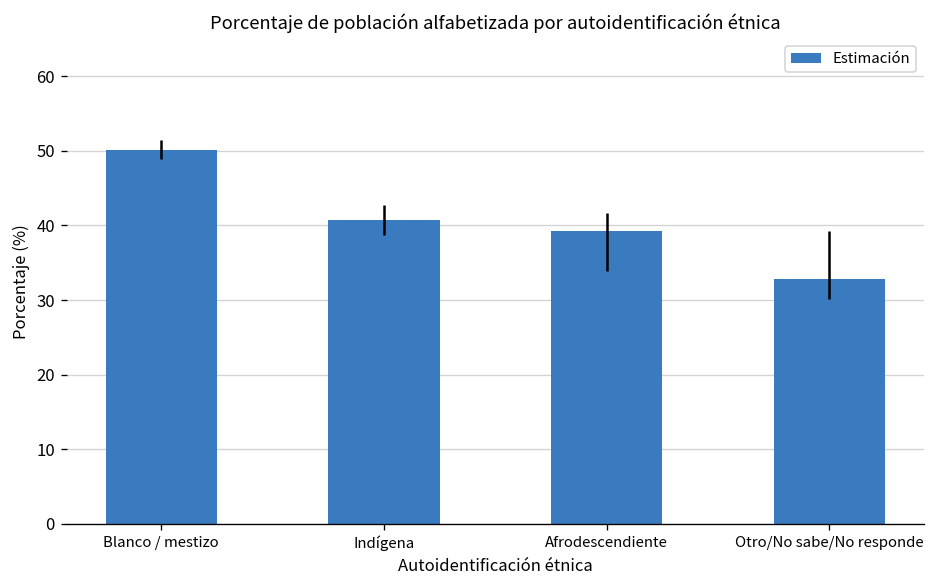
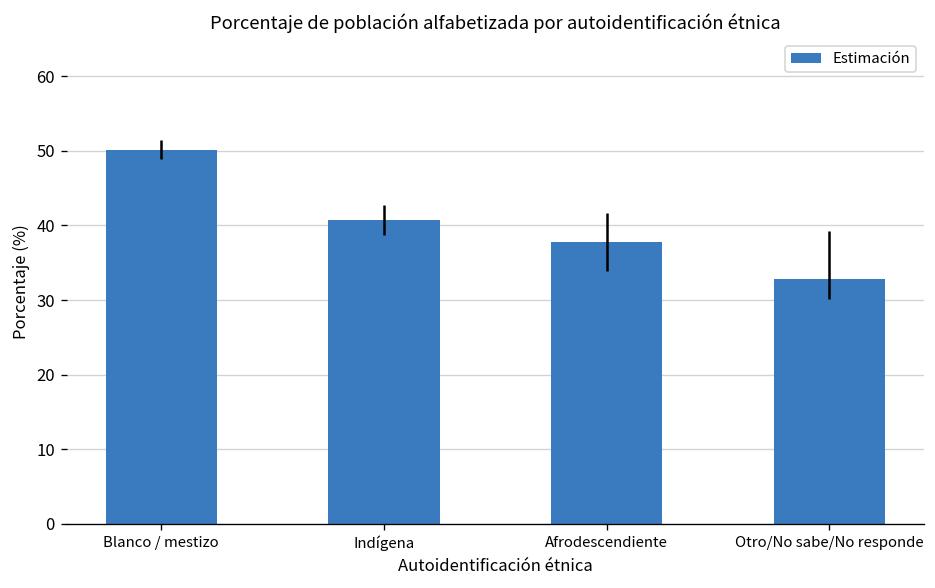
  {
    "Blanco / mestizo": 50,
    "Indígena": 41,
-   "Afrodescendiente": 39,
+   "Afrodescendiente": 38,
    "Otro/No sabe/No responde": 33
  }
